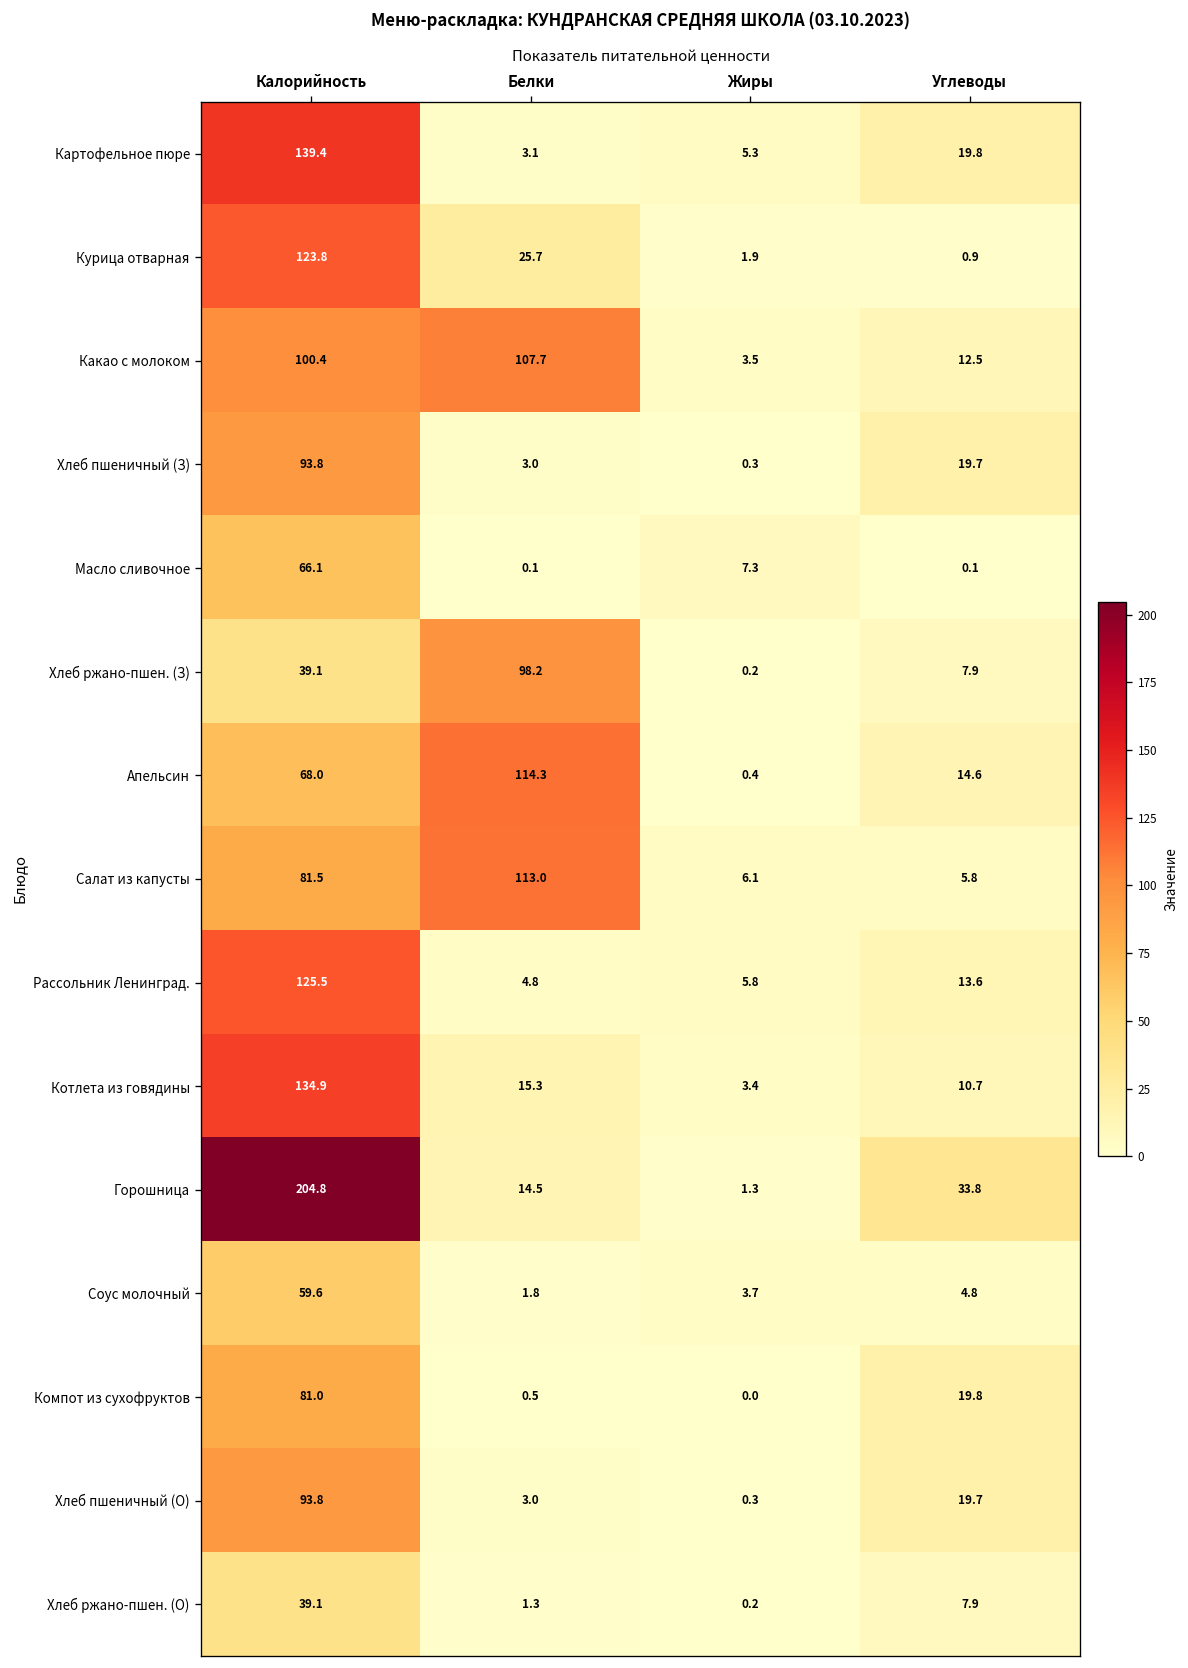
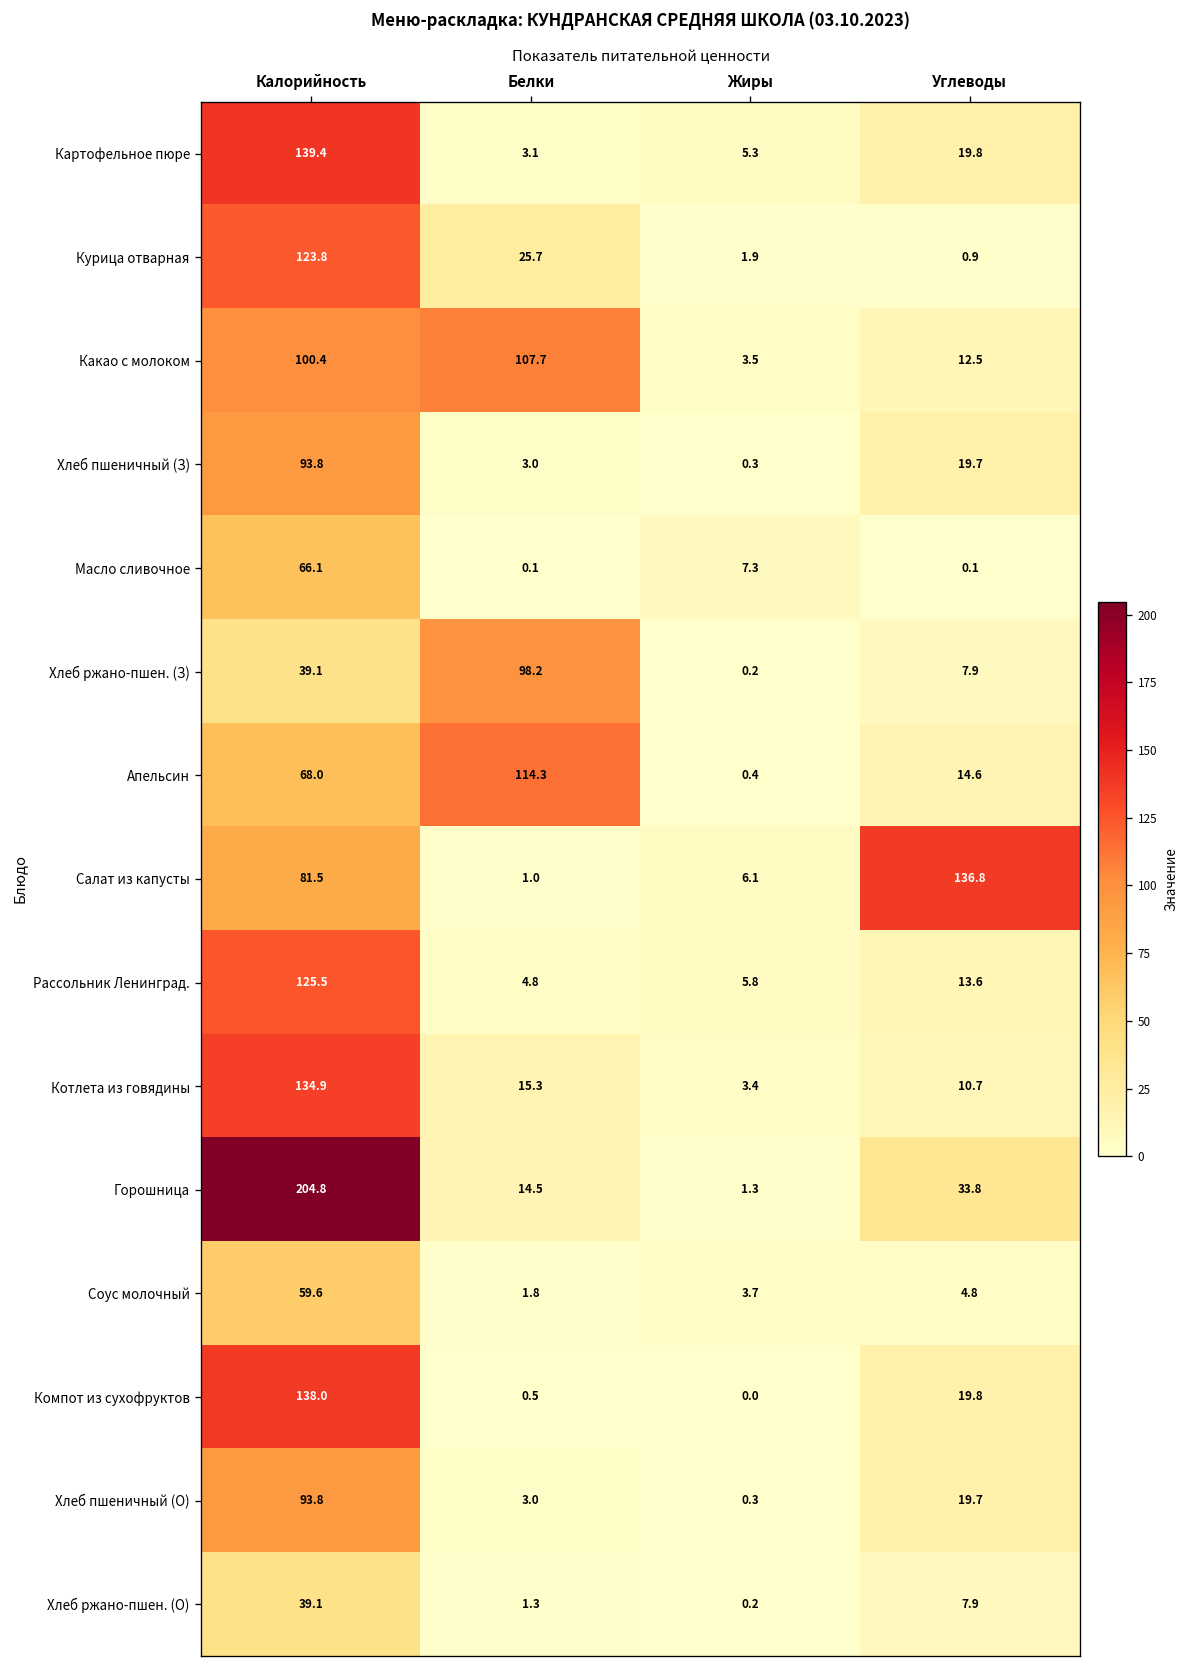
  {
    "Картофельное пюре": {
      "Калорийность": 139.4,
      "Белки": 3.1,
      "Жиры": 5.3,
      "Углеводы": 19.8
    },
    "Курица отварная": {
      "Калорийность": 123.8,
      "Белки": 25.7,
      "Жиры": 1.9,
      "Углеводы": 0.9
    },
    "Какао с молоком": {
      "Калорийность": 100.4,
      "Белки": 107.7,
      "Жиры": 3.5,
      "Углеводы": 12.5
    },
    "Хлеб пшеничный (З)": {
      "Калорийность": 93.8,
      "Белки": 3.0,
      "Жиры": 0.3,
      "Углеводы": 19.7
    },
    "Масло сливочное": {
      "Калорийность": 66.1,
      "Белки": 0.1,
      "Жиры": 7.3,
      "Углеводы": 0.1
    },
    "Хлеб ржано-пшен. (З)": {
      "Калорийность": 39.1,
      "Белки": 98.2,
      "Жиры": 0.2,
      "Углеводы": 7.9
    },
    "Апельсин": {
      "Калорийность": 68.0,
      "Белки": 114.3,
      "Жиры": 0.4,
      "Углеводы": 14.6
    },
    "Салат из капусты": {
      "Калорийность": 81.5,
-     "Белки": 113.0,
+     "Белки": 1.0,
      "Жиры": 6.1,
-     "Углеводы": 5.8
+     "Углеводы": 136.8
    },
    "Рассольник Ленинград.": {
      "Калорийность": 125.5,
      "Белки": 4.8,
      "Жиры": 5.8,
      "Углеводы": 13.6
    },
    "Котлета из говядины": {
      "Калорийность": 134.9,
      "Белки": 15.3,
      "Жиры": 3.4,
      "Углеводы": 10.7
    },
    "Горошница": {
      "Калорийность": 204.8,
      "Белки": 14.5,
      "Жиры": 1.3,
      "Углеводы": 33.8
    },
    "Соус молочный": {
      "Калорийность": 59.6,
      "Белки": 1.8,
      "Жиры": 3.7,
      "Углеводы": 4.8
    },
    "Компот из сухофруктов": {
-     "Калорийность": 81.0,
+     "Калорийность": 138.0,
      "Белки": 0.5,
      "Жиры": 0.0,
      "Углеводы": 19.8
    },
    "Хлеб пшеничный (О)": {
      "Калорийность": 93.8,
      "Белки": 3.0,
      "Жиры": 0.3,
      "Углеводы": 19.7
    },
    "Хлеб ржано-пшен. (О)": {
      "Калорийность": 39.1,
      "Белки": 1.3,
      "Жиры": 0.2,
      "Углеводы": 7.9
    }
  }
